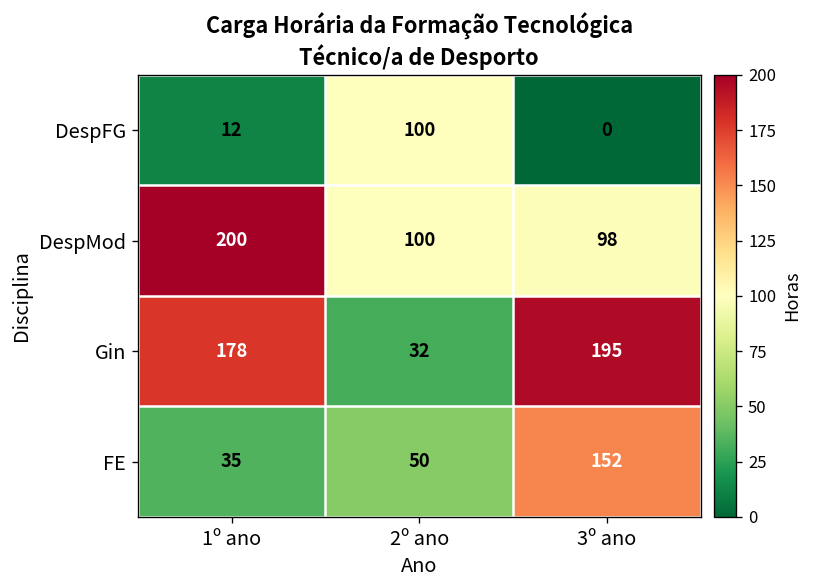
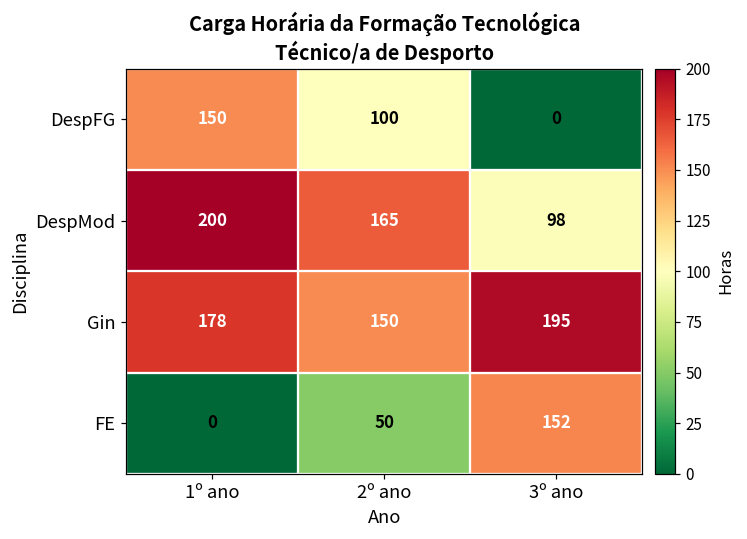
  {
    "DespFG": {
-     "1º ano": 12,
+     "1º ano": 150,
      "2º ano": 100,
      "3º ano": 0
    },
    "DespMod": {
      "1º ano": 200,
-     "2º ano": 100,
+     "2º ano": 165,
      "3º ano": 98
    },
    "Gin": {
      "1º ano": 178,
-     "2º ano": 32,
+     "2º ano": 150,
      "3º ano": 195
    },
    "FE": {
-     "1º ano": 35,
+     "1º ano": 0,
      "2º ano": 50,
      "3º ano": 152
    }
  }
